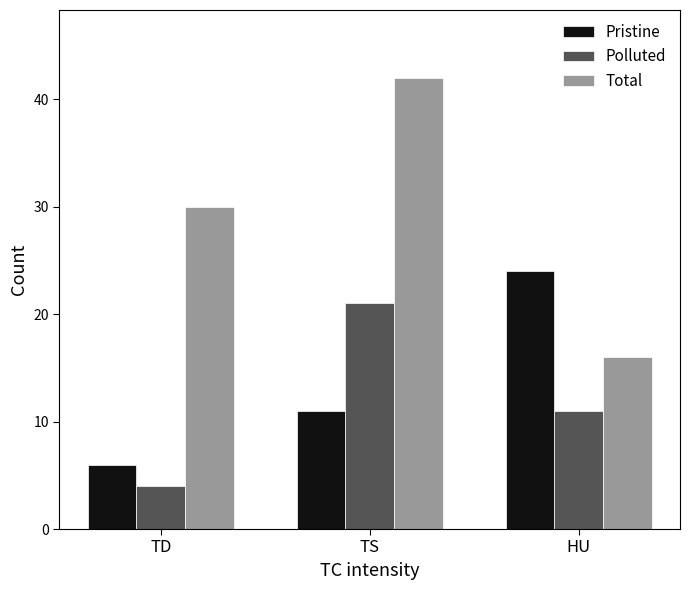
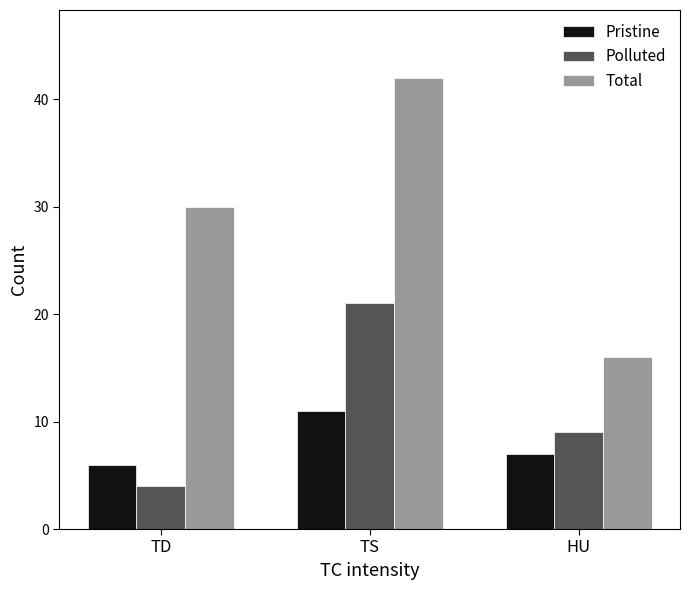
  {
    "Pristine": {
      "TD": 6,
      "TS": 11,
-     "HU": 24
+     "HU": 7
    },
    "Polluted": {
      "TD": 4,
      "TS": 21,
-     "HU": 11
+     "HU": 9
    },
    "Total": {
      "TD": 30,
      "TS": 42,
      "HU": 16
    }
  }
